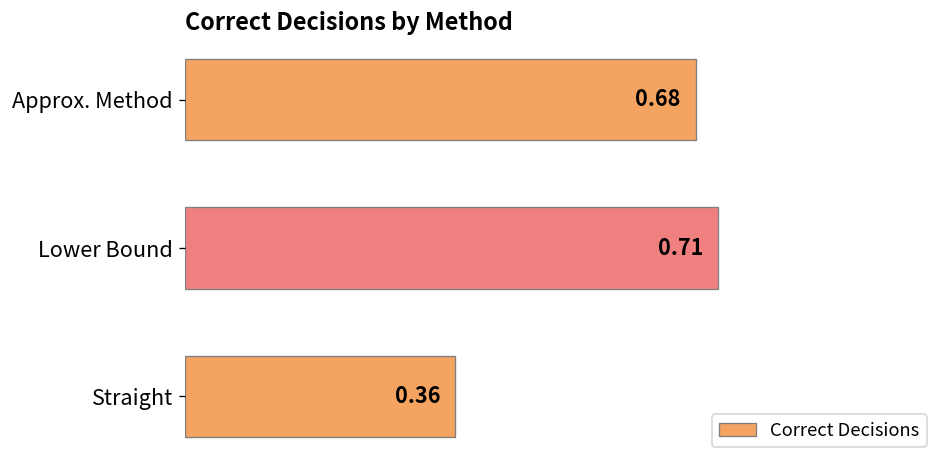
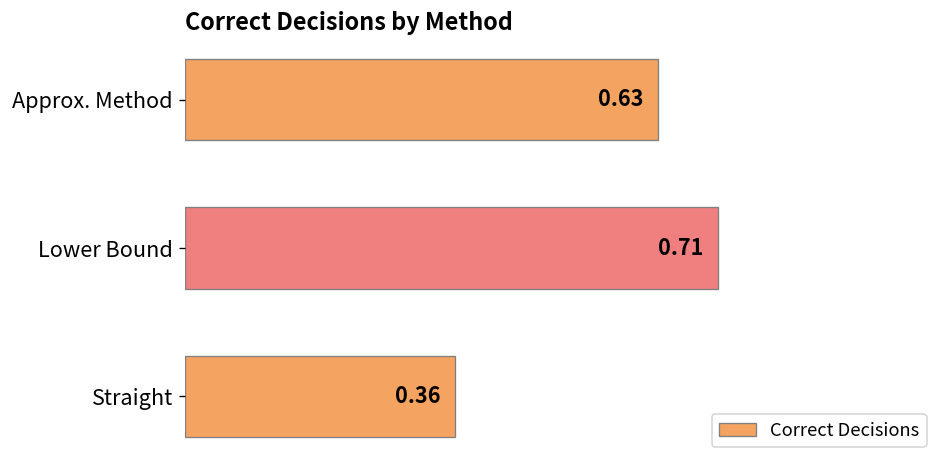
  {
-   "Approx. Method": 0.68,
+   "Approx. Method": 0.63,
    "Lower Bound": 0.71,
    "Straight": 0.36
  }
